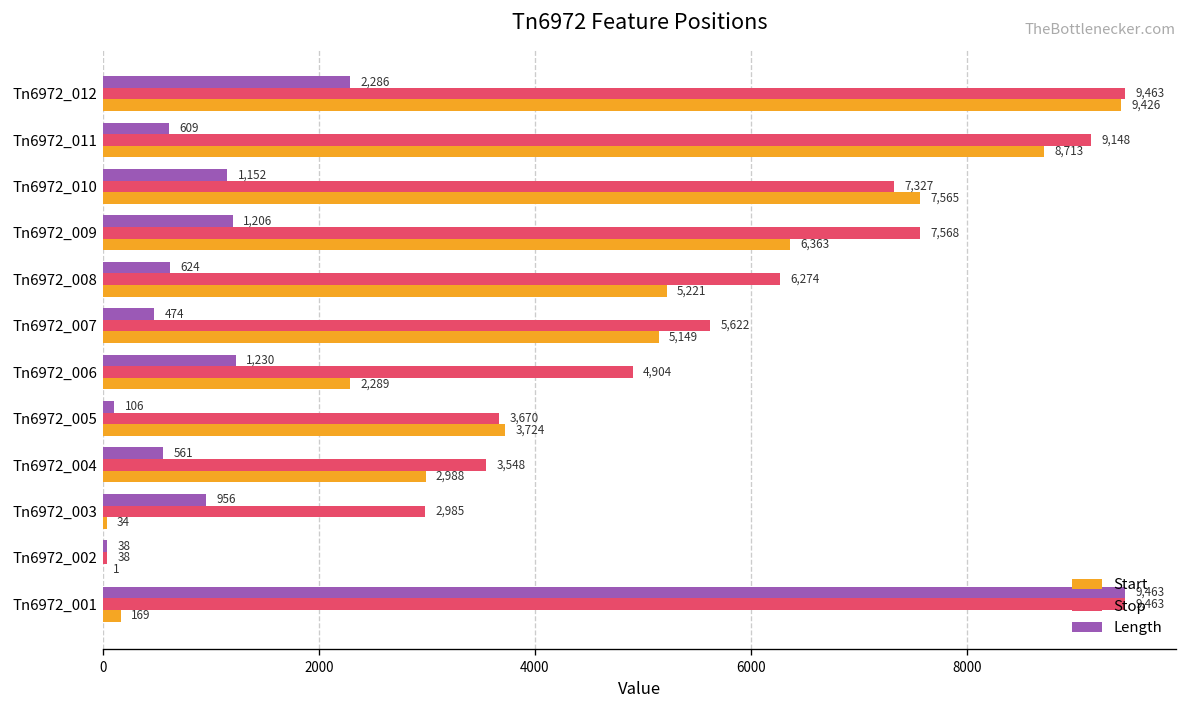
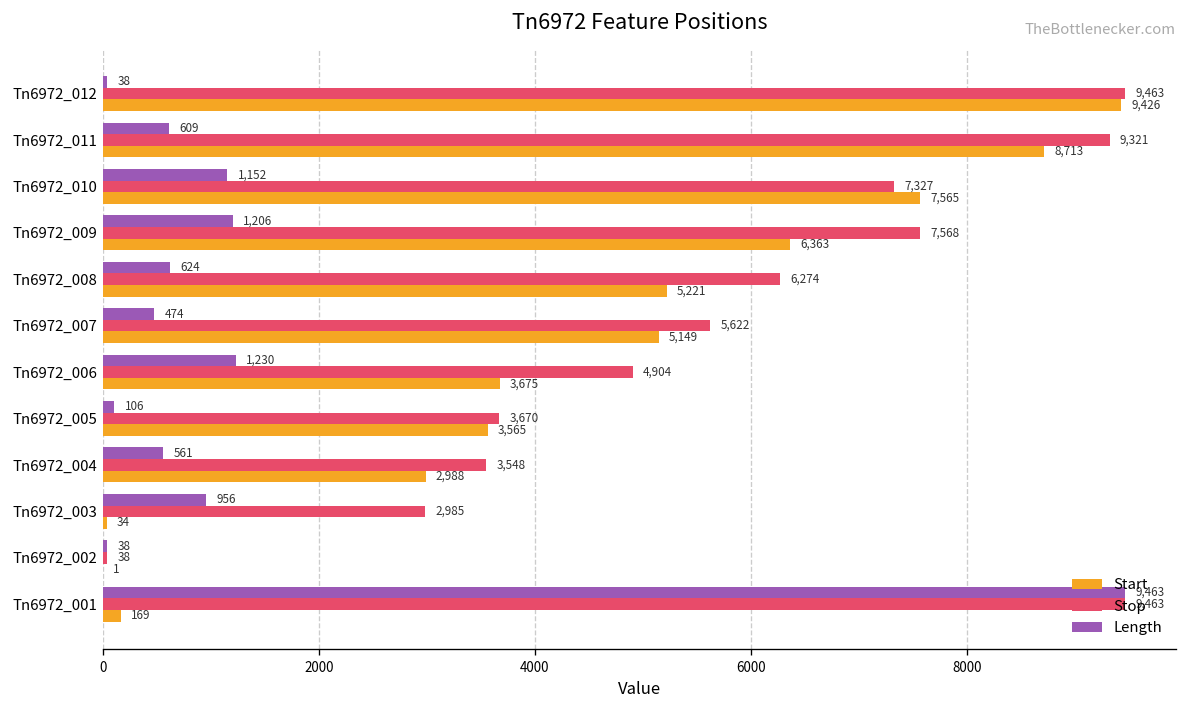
  {
    "Start": {
      "Tn6972_012": "9,426",
      "Tn6972_011": "8,713",
      "Tn6972_010": "7,565",
      "Tn6972_009": "6,363",
      "Tn6972_008": "5,221",
      "Tn6972_007": "5,149",
-     "Tn6972_006": "2,289",
-     "Tn6972_005": "3,724",
+     "Tn6972_006": "3,675",
+     "Tn6972_005": "3,565",
      "Tn6972_004": "2,988",
      "Tn6972_003": "34",
      "Tn6972_002": "1",
      "Tn6972_001": "169"
    },
    "Stop": {
      "Tn6972_012": "9,463",
-     "Tn6972_011": "9,148",
+     "Tn6972_011": "9,321",
      "Tn6972_010": "7,327",
      "Tn6972_009": "7,568",
      "Tn6972_008": "6,274",
      "Tn6972_007": "5,622",
      "Tn6972_006": "4,904",
      "Tn6972_005": "3,670",
      "Tn6972_004": "3,548",
      "Tn6972_003": "2,985",
      "Tn6972_002": "38",
      "Tn6972_001": "9,463"
    },
    "Length": {
-     "Tn6972_012": "2,286",
+     "Tn6972_012": "38",
      "Tn6972_011": "609",
      "Tn6972_010": "1,152",
      "Tn6972_009": "1,206",
      "Tn6972_008": "624",
      "Tn6972_007": "474",
      "Tn6972_006": "1,230",
      "Tn6972_005": "106",
      "Tn6972_004": "561",
      "Tn6972_003": "956",
      "Tn6972_002": "38",
      "Tn6972_001": "9,463"
    }
  }
